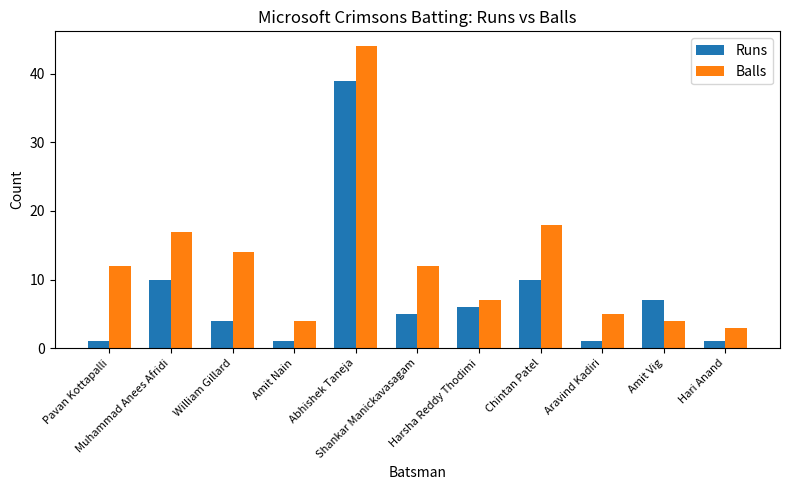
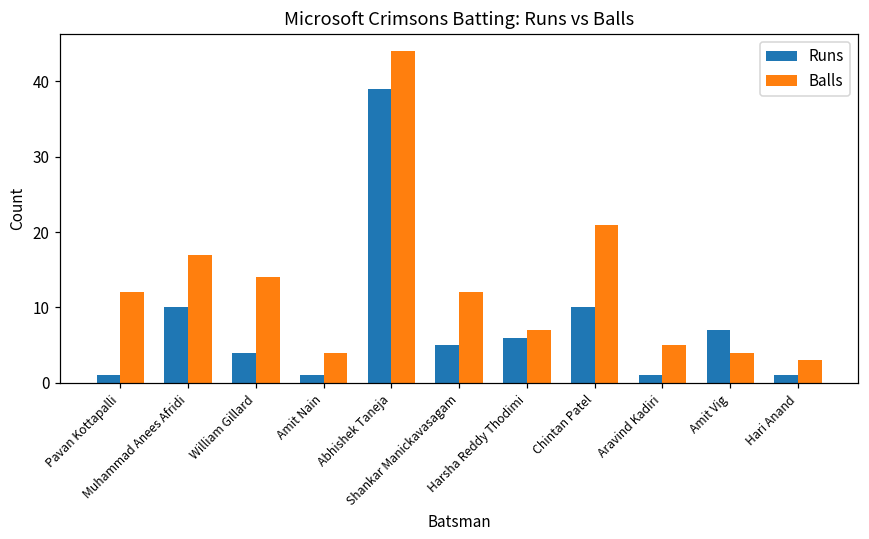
  {
    "Runs": {
      "Pavan Kottapalli": 1,
      "Muhammad Anees Afridi": 10,
      "William Gillard": 4,
      "Amit Nain": 1,
      "Abhishek Taneja": 39,
      "Shankar Manickavasagam": 5,
      "Harsha Reddy Thodimi": 6,
      "Chintan Patel": 10,
      "Aravind Kadiri": 1,
      "Amit Vig": 7,
      "Hari Anand": 1
    },
    "Balls": {
      "Pavan Kottapalli": 12,
      "Muhammad Anees Afridi": 17,
      "William Gillard": 14,
      "Amit Nain": 4,
      "Abhishek Taneja": 44,
      "Shankar Manickavasagam": 12,
      "Harsha Reddy Thodimi": 7,
-     "Chintan Patel": 18,
+     "Chintan Patel": 21,
      "Aravind Kadiri": 5,
      "Amit Vig": 4,
      "Hari Anand": 3
    }
  }
